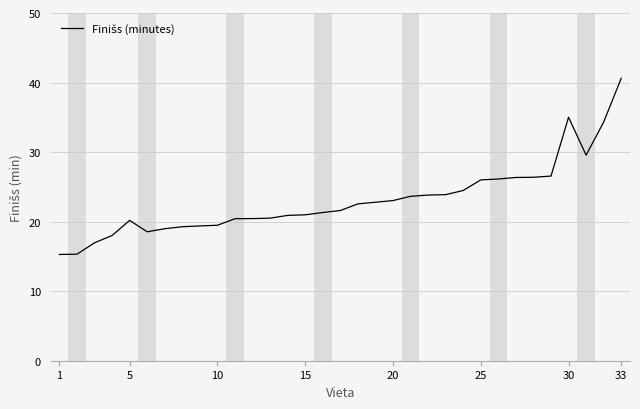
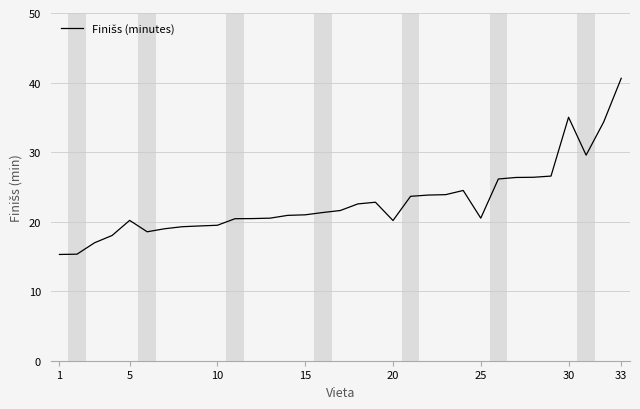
  {
    "1": 15,
    "5": 20,
    "10": 19,
    "15": 21,
-   "20": 23,
-   "25": 26,
+   "20": 20,
+   "25": 21,
    "30": 35,
    "33": 41
  }
